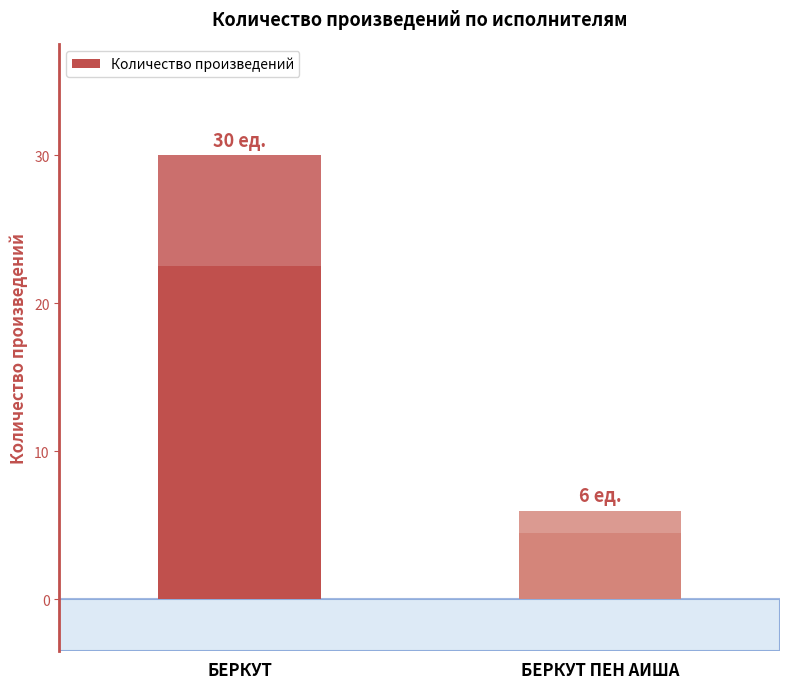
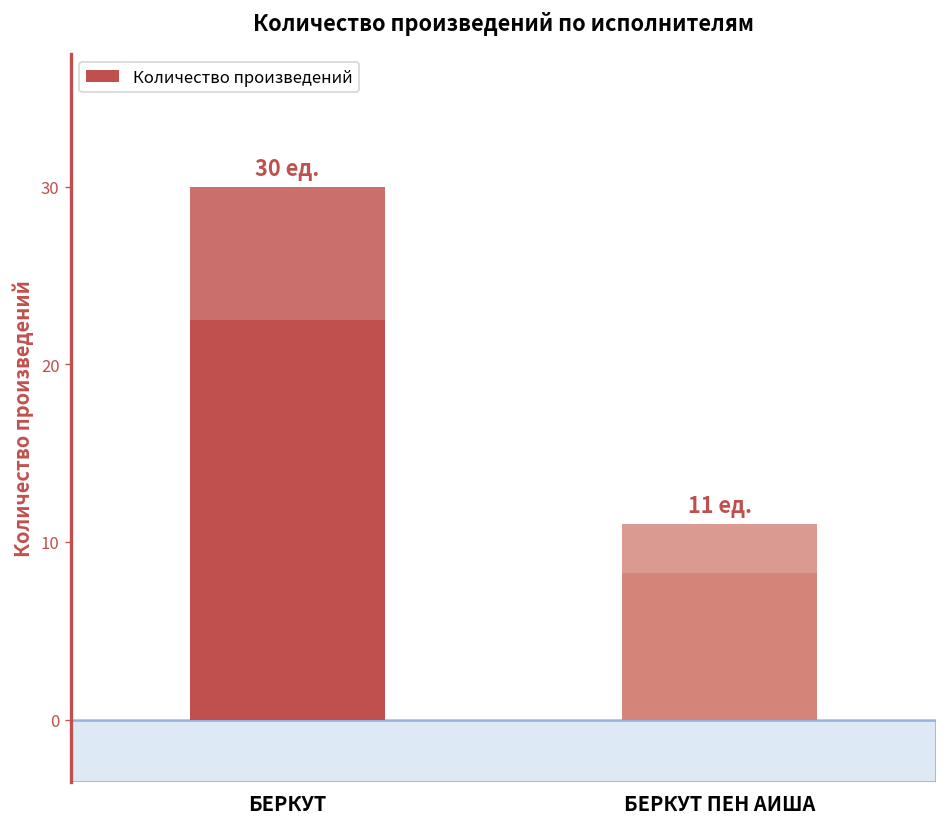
  {
    "БЕРКУТ": 30,
-   "БЕРКУТ ПЕН АИША": 6
+   "БЕРКУТ ПЕН АИША": 11
  }
